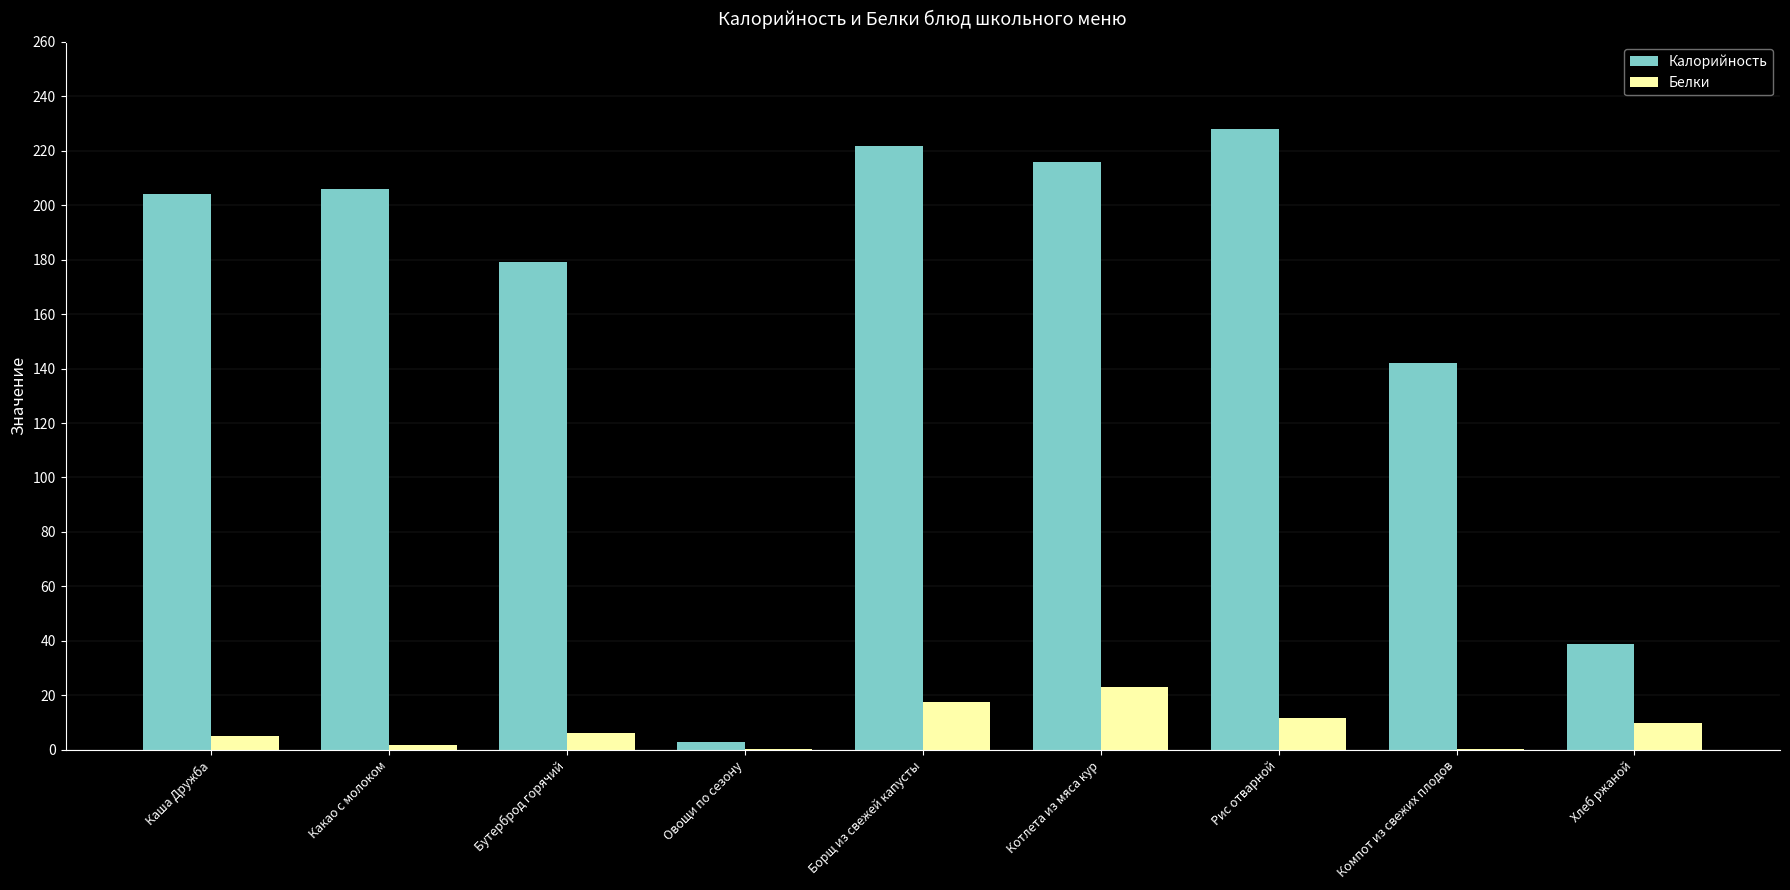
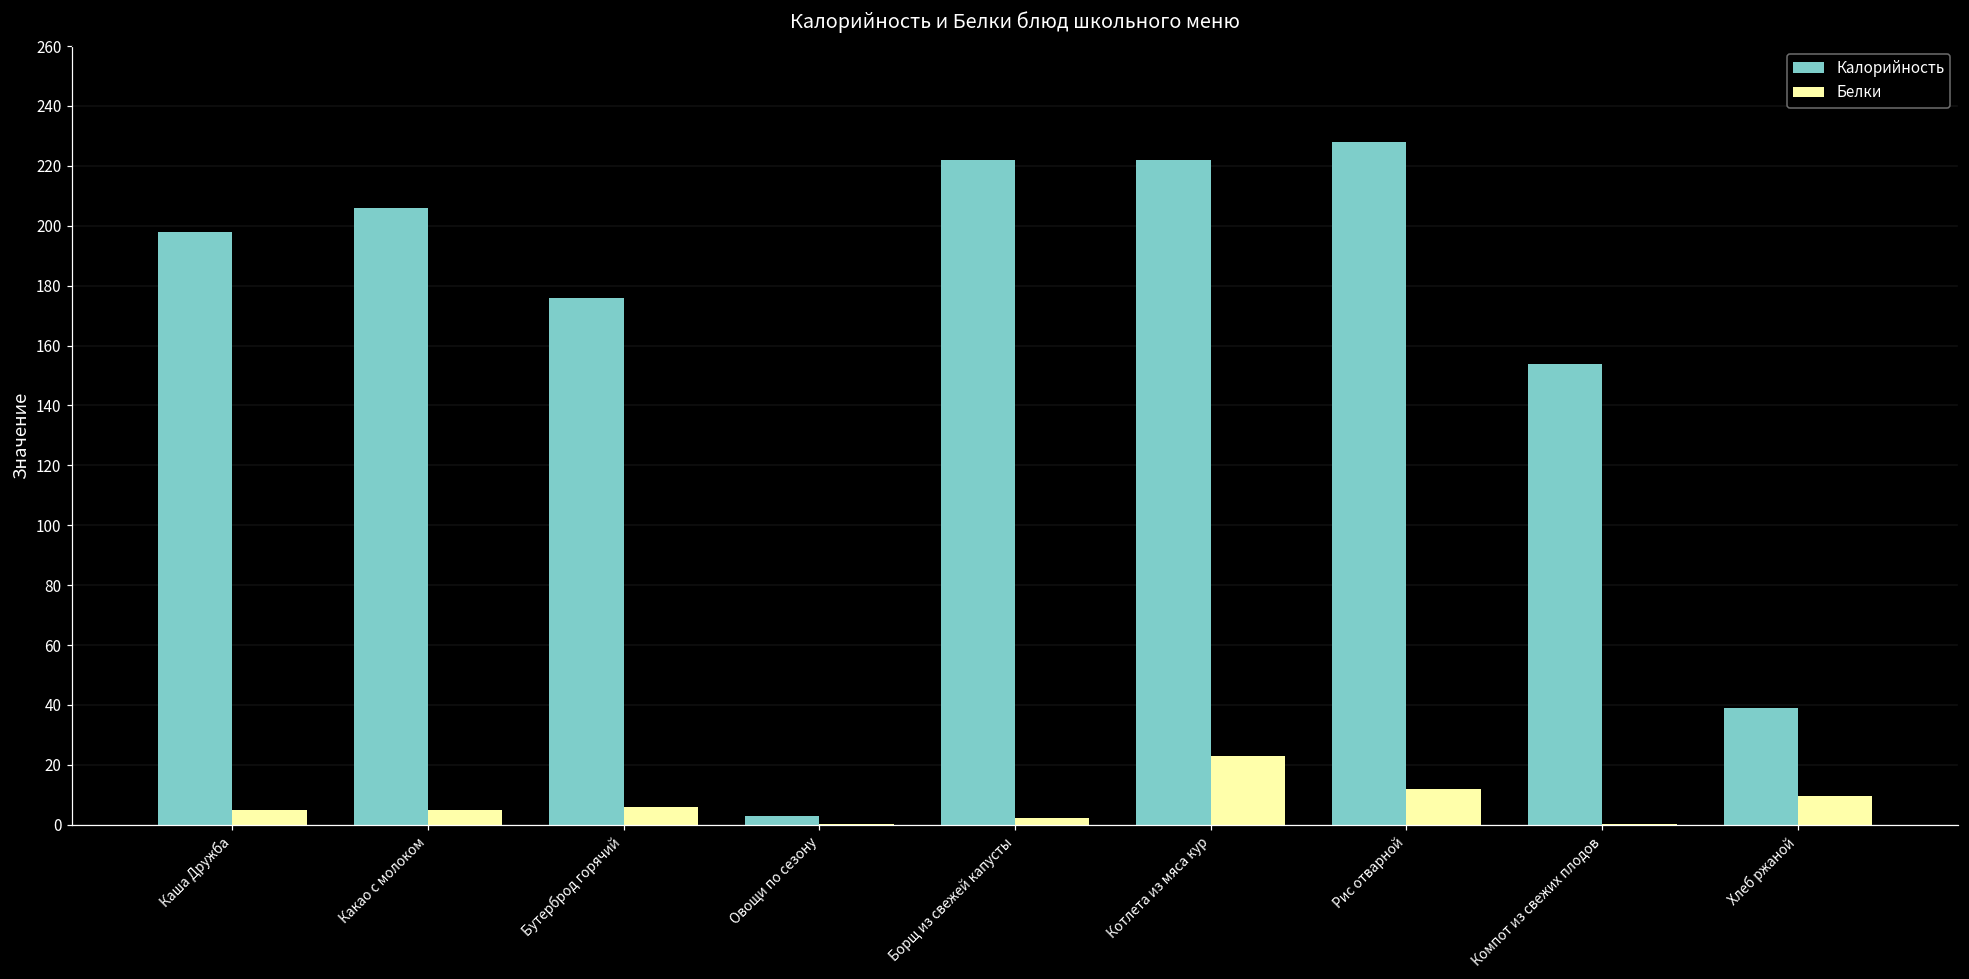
  {
    "Калорийность": {
-     "Каша Дружба": 204,
+     "Каша Дружба": 198,
      "Какао с молоком": 206,
-     "Бутерброд горячий": 179,
+     "Бутерброд горячий": 176,
      "Овощи по сезону": 3,
      "Борщ из свежей капусты": 222,
-     "Котлета из мяса кур": 216,
+     "Котлета из мяса кур": 222,
      "Рис отварной": 228,
-     "Компот из свежих плодов": 142,
+     "Компот из свежих плодов": 154,
      "Хлеб ржаной": 39
    },
    "Белки": {
      "Каша Дружба": 5,
-     "Какао с молоком": 2,
+     "Какао с молоком": 5,
      "Бутерброд горячий": 6,
-     "Борщ из свежей капусты": 18,
+     "Борщ из свежей капусты": 2,
      "Котлета из мяса кур": 23,
      "Рис отварной": 12,
      "Хлеб ржаной": 10
    }
  }
